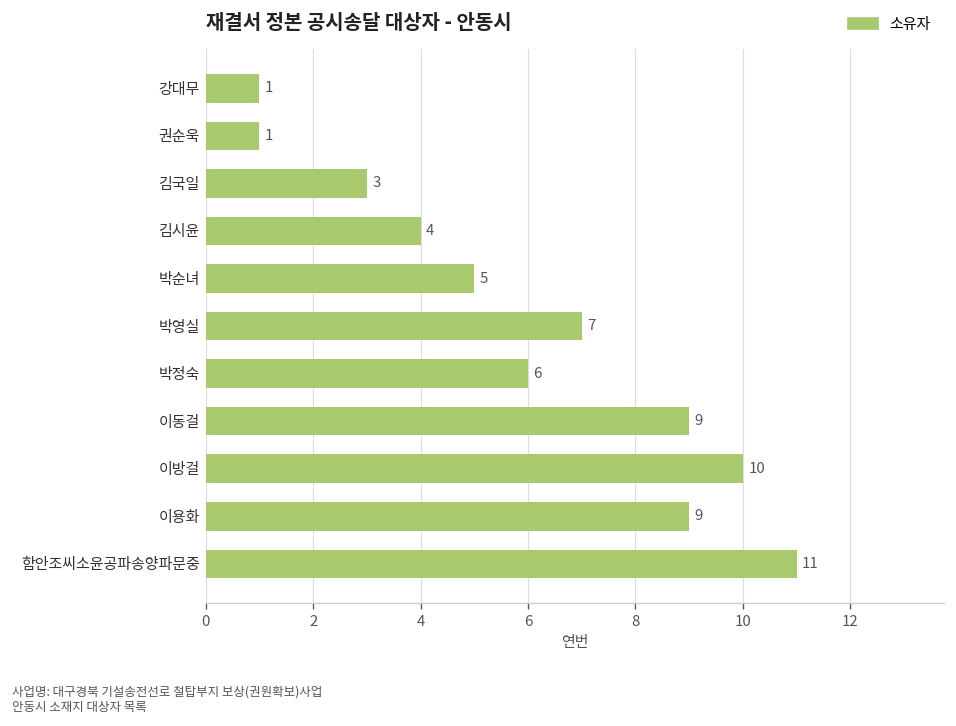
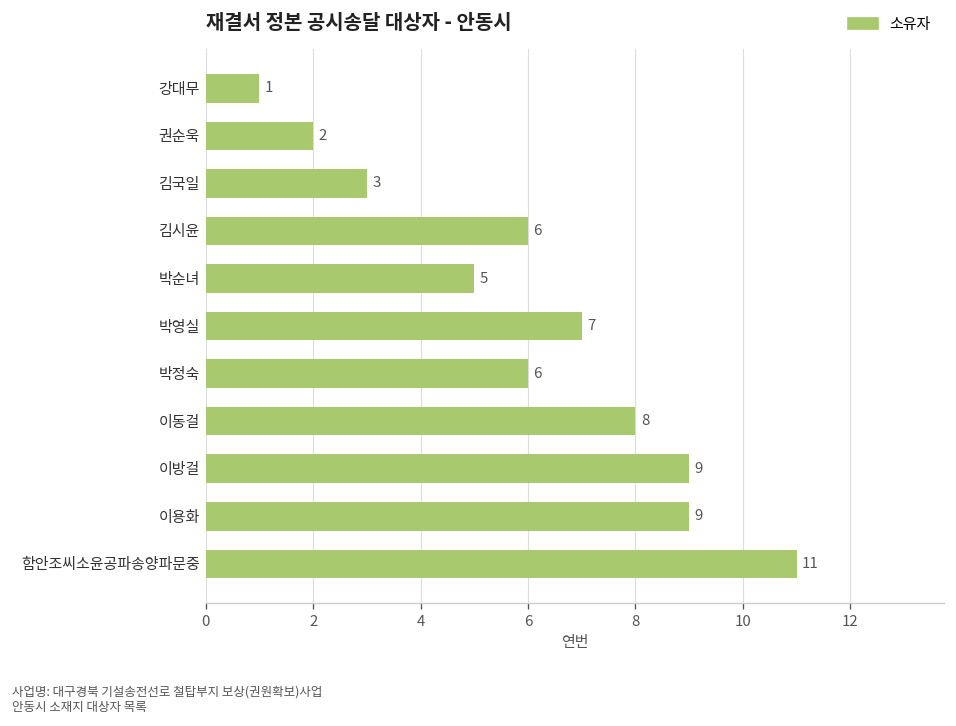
  {
    "강대무": 1,
-   "권순욱": 1,
+   "권순욱": 2,
    "김국일": 3,
-   "김시윤": 4,
+   "김시윤": 6,
    "박순녀": 5,
    "박영실": 7,
    "박정숙": 6,
-   "이동걸": 9,
-   "이방걸": 10,
+   "이동걸": 8,
+   "이방걸": 9,
    "이용화": 9,
    "함안조씨소윤공파송양파문중": 11
  }
